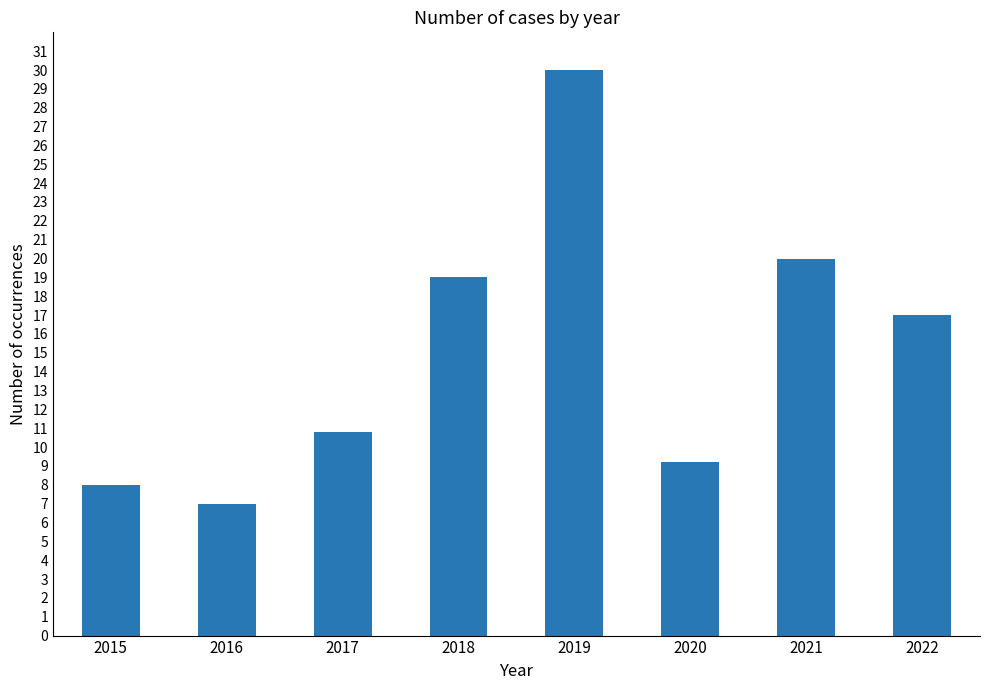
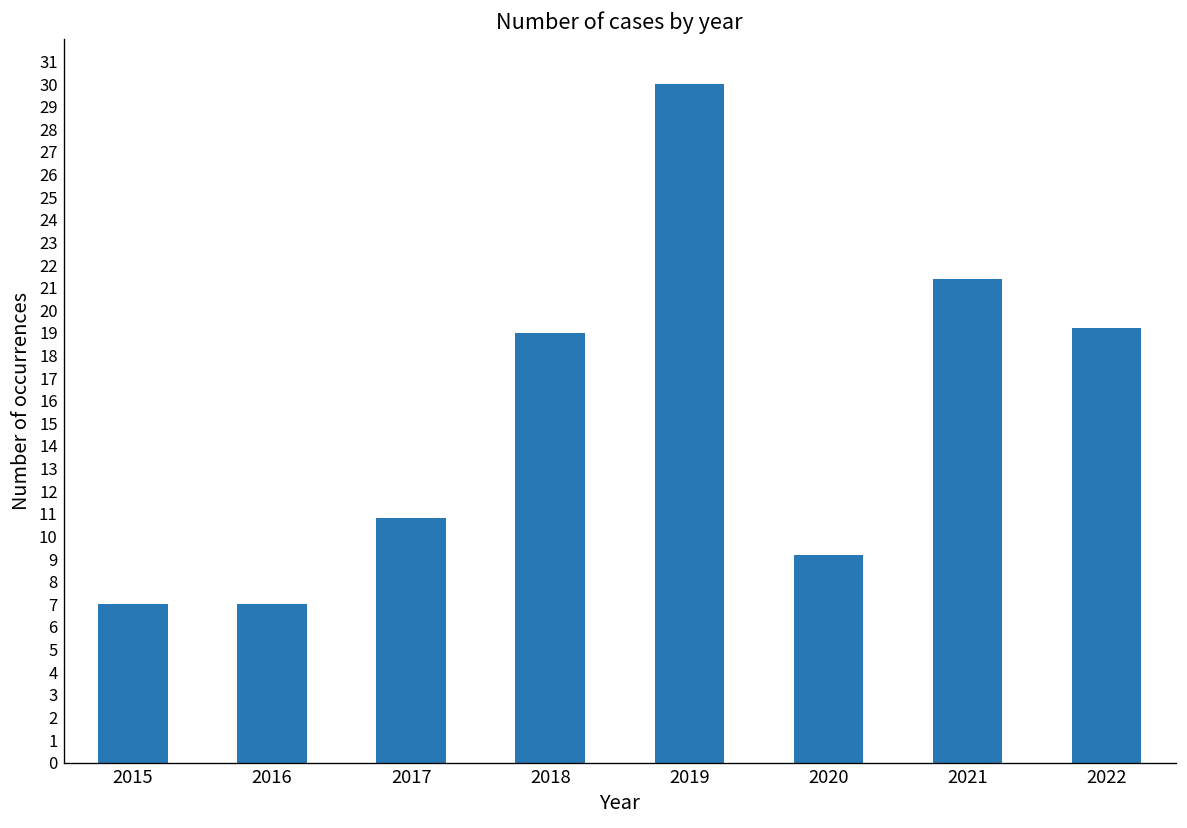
  {
-   "2015": 8,
+   "2015": 7,
    "2016": 7.0,
    "2017": 10.8,
    "2018": 19.0,
    "2019": 30.0,
    "2020": 9.2,
-   "2021": 20.0,
-   "2022": 17.0
+   "2021": 21.4,
+   "2022": 19.2
  }
